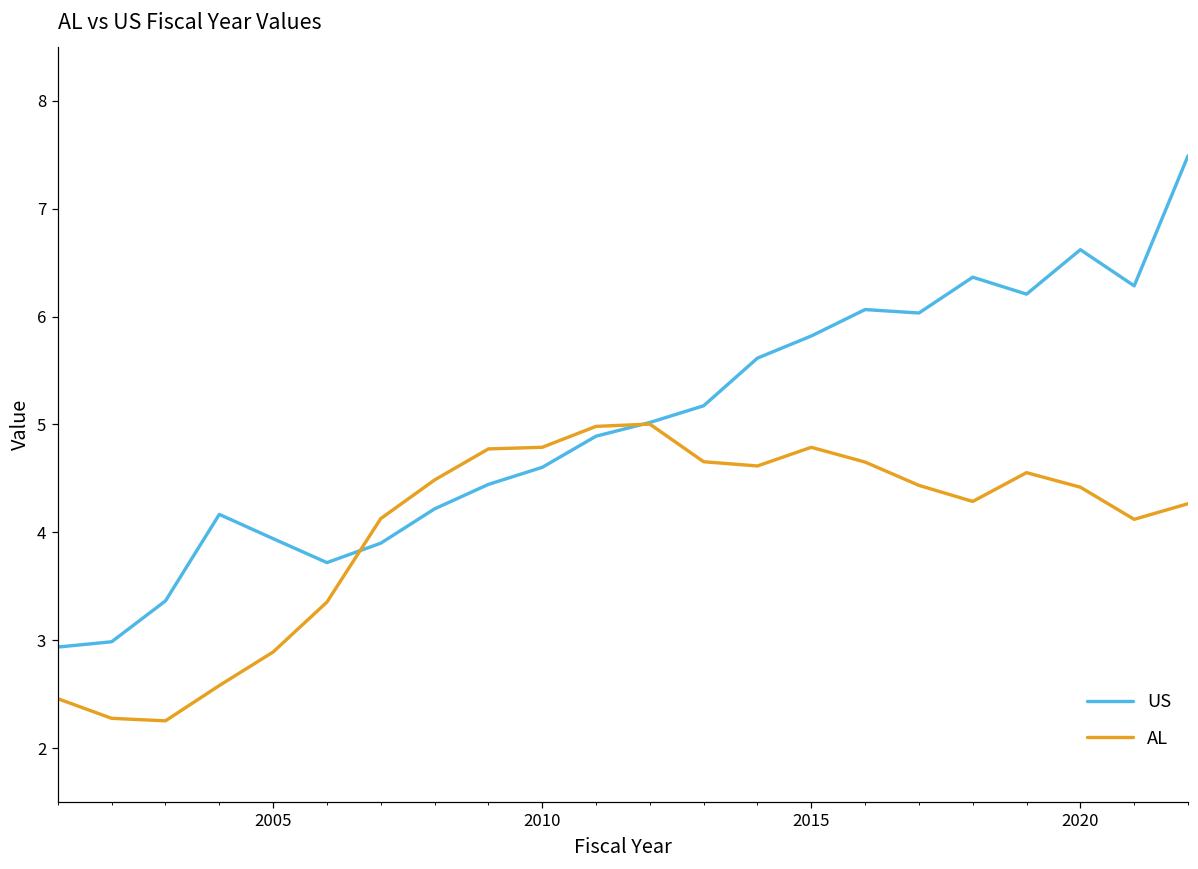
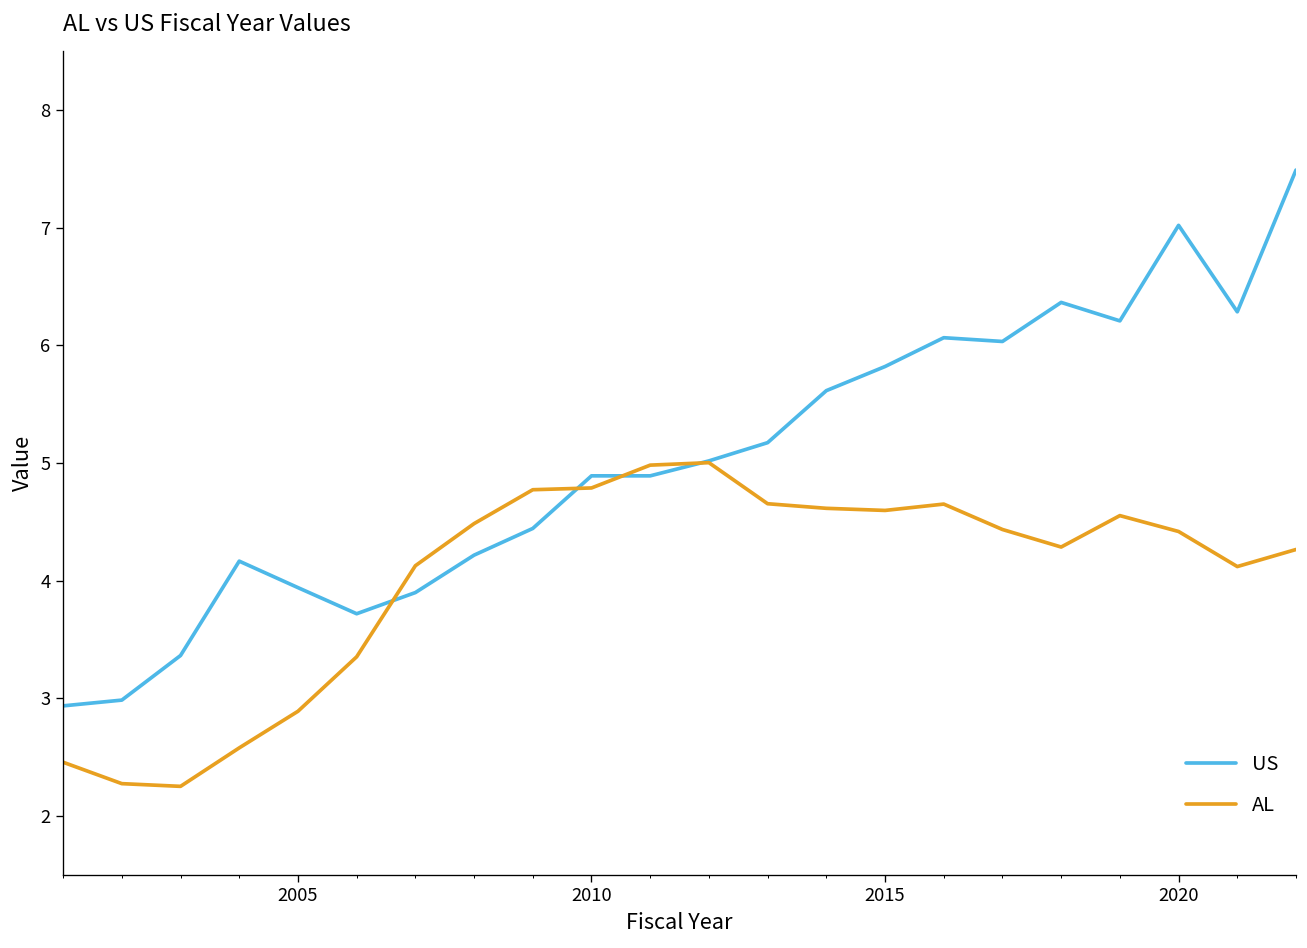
  {
    "US": {
      "2005": 3.9,
-     "2010": 4.6,
+     "2010": 4.9,
      "2015": 5.8,
-     "2020": 6.6
+     "2020": 7.0
    },
    "AL": {
      "2005": 2.9,
      "2010": 4.8,
-     "2015": 4.8,
+     "2015": 4.6,
      "2020": 4.4
    }
  }
